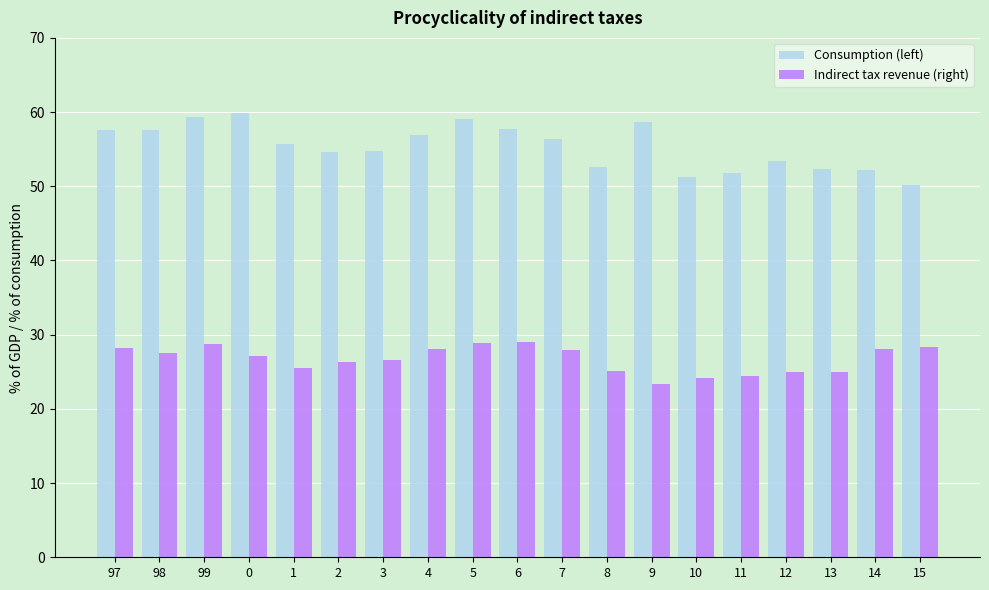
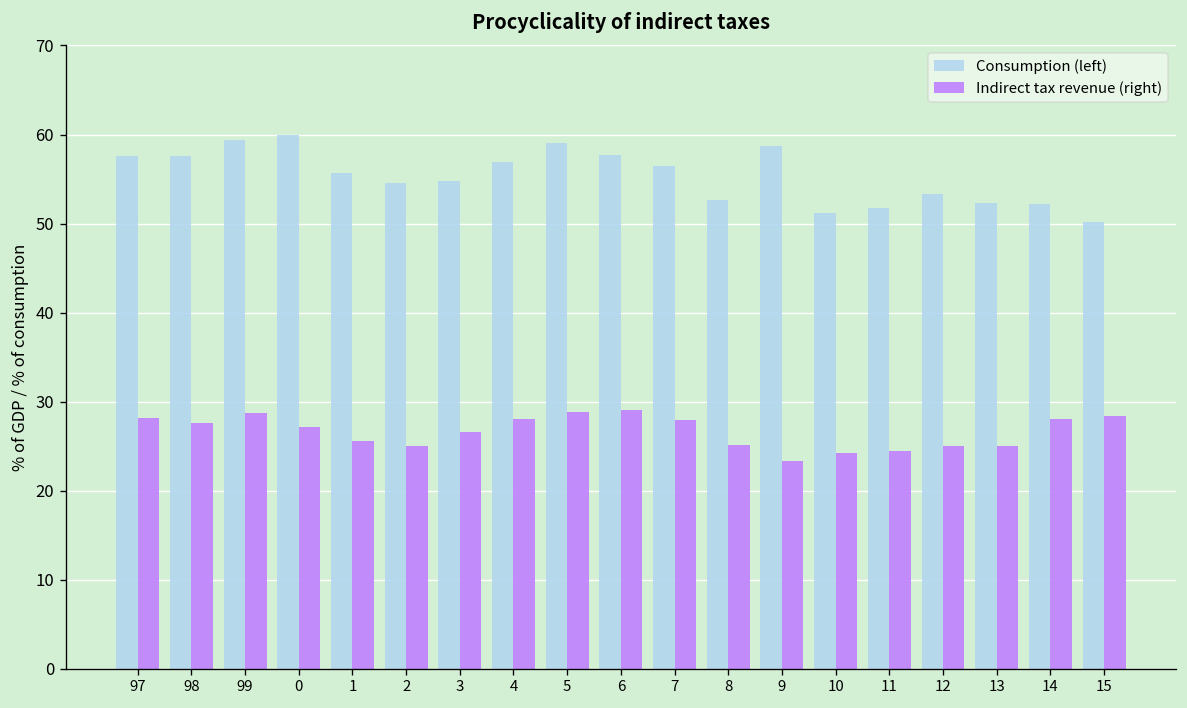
  {
    "Consumption (left)": {
      "97": 58,
      "98": 58,
      "99": 59,
      "0": 60,
      "1": 56,
      "2": 55,
      "3": 55,
      "4": 57,
      "5": 59,
      "6": 58,
      "7": 56,
      "8": 53,
      "9": 59,
      "10": 51,
      "11": 52,
      "12": 53,
      "13": 52,
      "14": 52,
      "15": 50
    },
    "Indirect tax revenue (right)": {
      "97": 28,
      "98": 28,
      "99": 29,
      "0": 27,
      "1": 26,
-     "2": 26,
+     "2": 25,
      "3": 27,
      "4": 28,
      "5": 29,
      "6": 29,
      "7": 28,
      "8": 25,
      "9": 23,
      "10": 24,
      "11": 24,
      "12": 25,
      "13": 25,
      "14": 28,
      "15": 28
    }
  }
